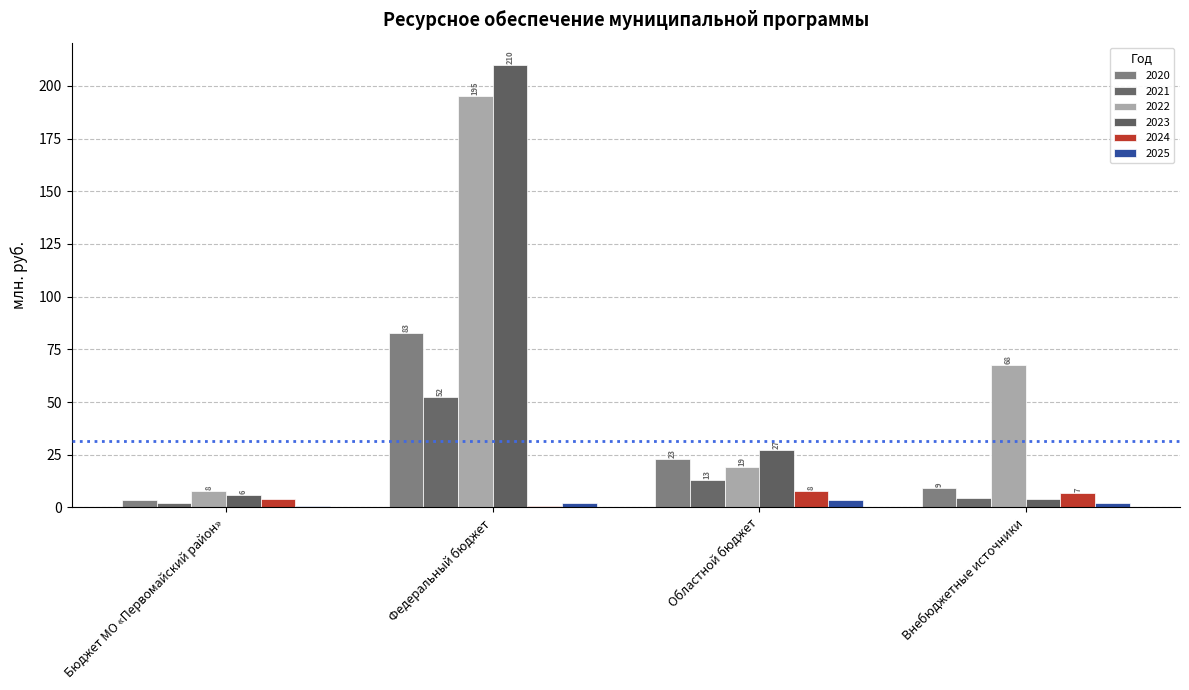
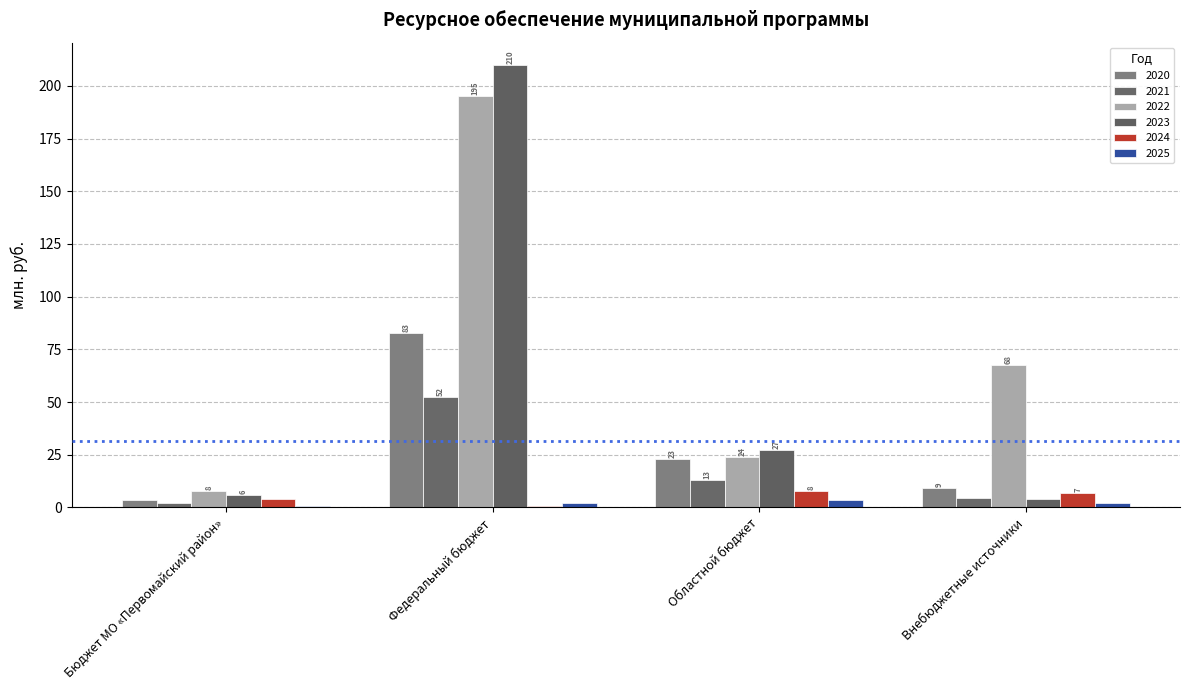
  {
    "2022": {
      "Бюджет МО «Первомайский район»": 8,
      "Федеральный бюджет": 195,
-     "Областной бюджет": 19,
+     "Областной бюджет": 24,
      "Внебюджетные источники": 68
    },
    "2024": {
      "Областной бюджет": 8,
      "Внебюджетные источники": 7
    },
    "2025": {
      "Федеральный бюджет": 2,
      "Областной бюджет": 4,
      "Внебюджетные источники": 2
    }
  }
